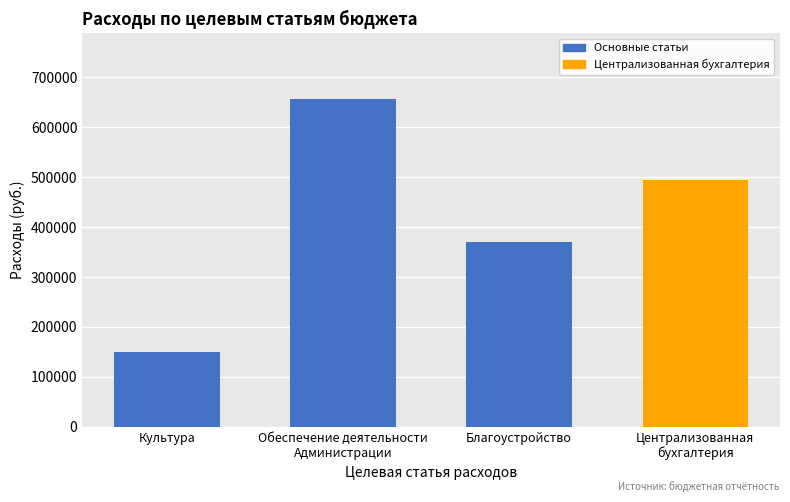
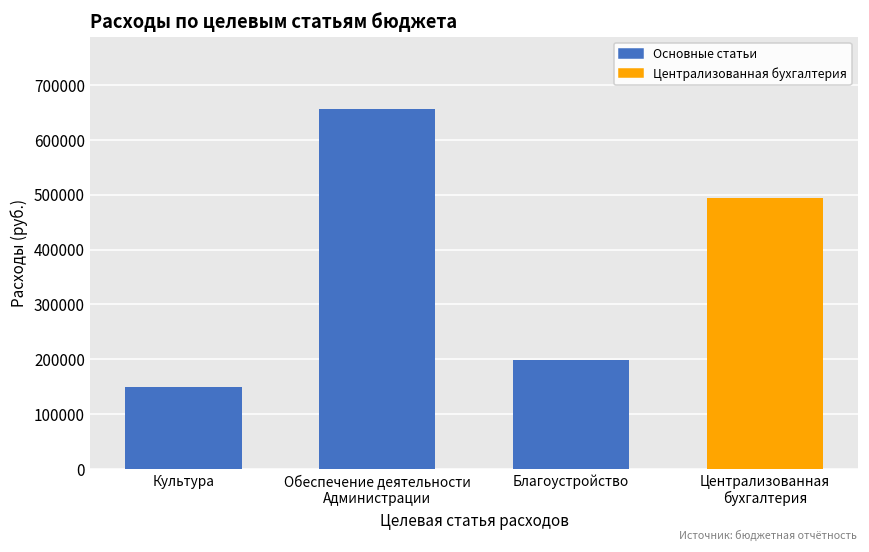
  {
    "Культура": 150000,
    "Обеспечение деятельности Администрации": 660000,
-   "Благоустройство": 370000,
+   "Благоустройство": 200000,
    "Централизованная бухгалтерия": 490000
  }
